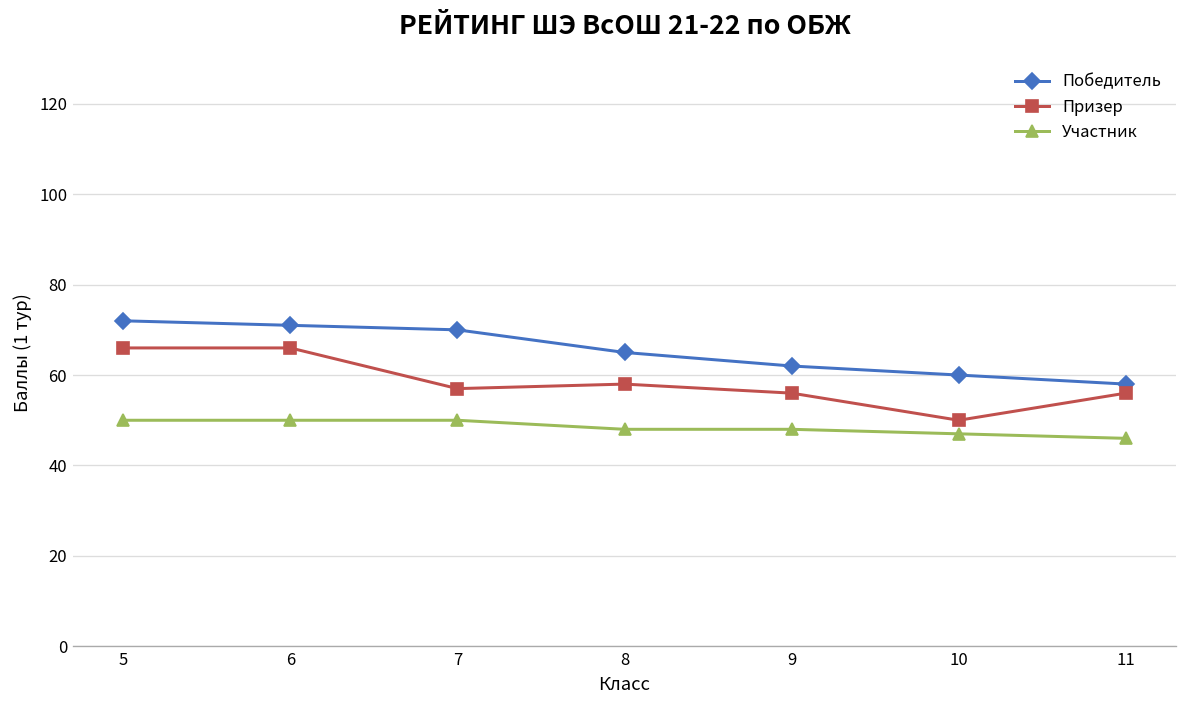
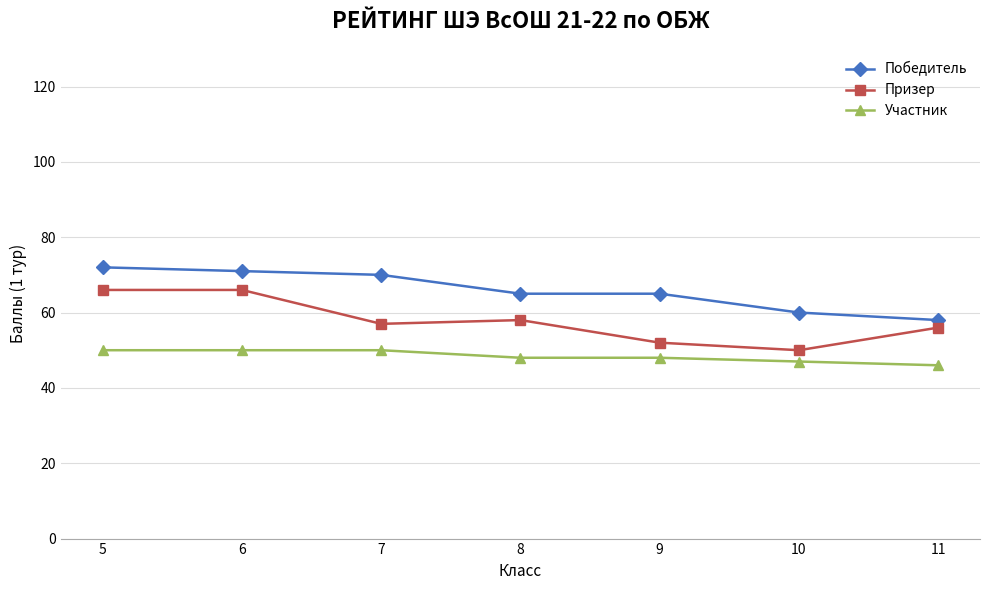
  {
    "Победитель": {
      "5": 72,
      "6": 71,
      "7": 70,
      "8": 65,
-     "9": 62,
+     "9": 65,
      "10": 60,
      "11": 58
    },
    "Призер": {
      "5": 66,
      "6": 66,
      "7": 57,
      "8": 58,
-     "9": 56,
+     "9": 52,
      "10": 50,
      "11": 56
    },
    "Участник": {
      "5": 50,
      "6": 50,
      "7": 50,
      "8": 48,
      "9": 48,
      "10": 47,
      "11": 46
    }
  }
